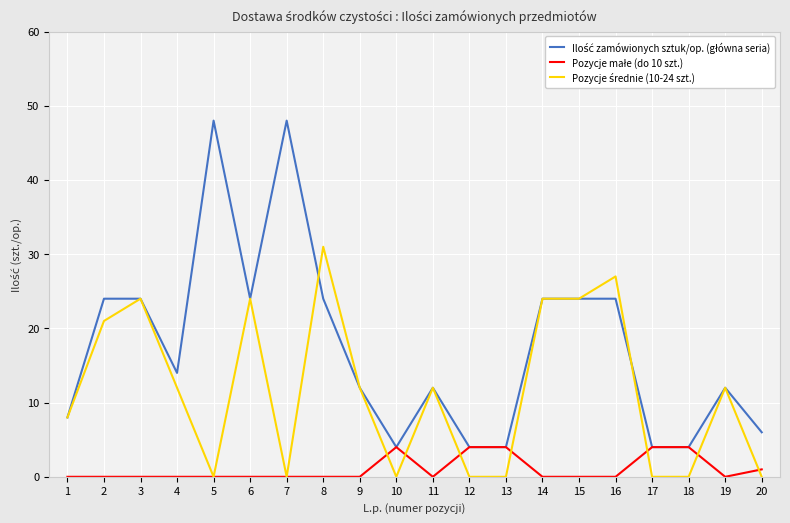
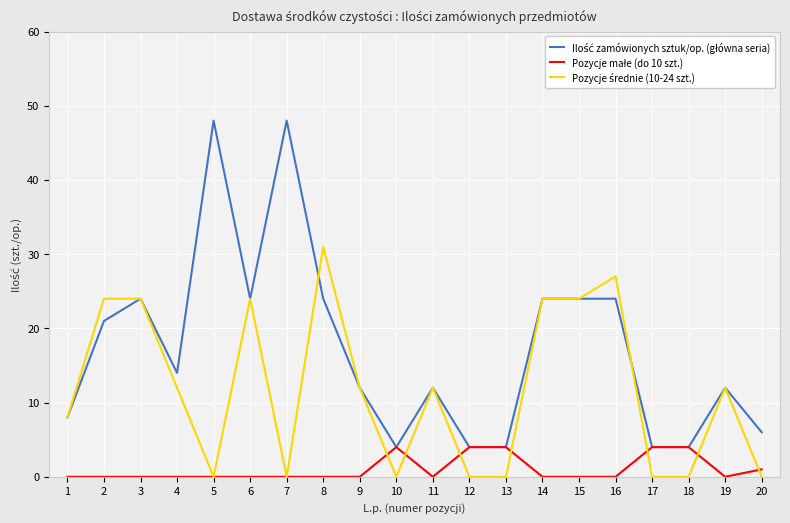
  {
    "Ilość zamówionych sztuk/op. (główna seria)": {
-     "2": 24,
+     "2": 21,
      "4": 14,
      "5": 48,
      "7": 48,
      "8": 24,
      "16": 24,
      "20": 6
    },
    "Pozycje małe (do 10 szt.)": {
      "1": 0,
      "2": 0,
      "3": 0,
      "4": 0,
      "6": 0,
      "8": 0,
      "9": 0,
      "11": 0,
      "14": 0,
      "15": 0,
      "16": 0,
      "19": 0,
      "20": 1
    },
    "Pozycje średnie (10-24 szt.)": {
-     "2": 21,
+     "2": 24,
      "4": 12,
      "8": 31,
      "10": 0,
      "12": 0,
      "13": 0,
      "16": 27,
      "17": 0,
      "18": 0,
      "20": 0
    }
  }
